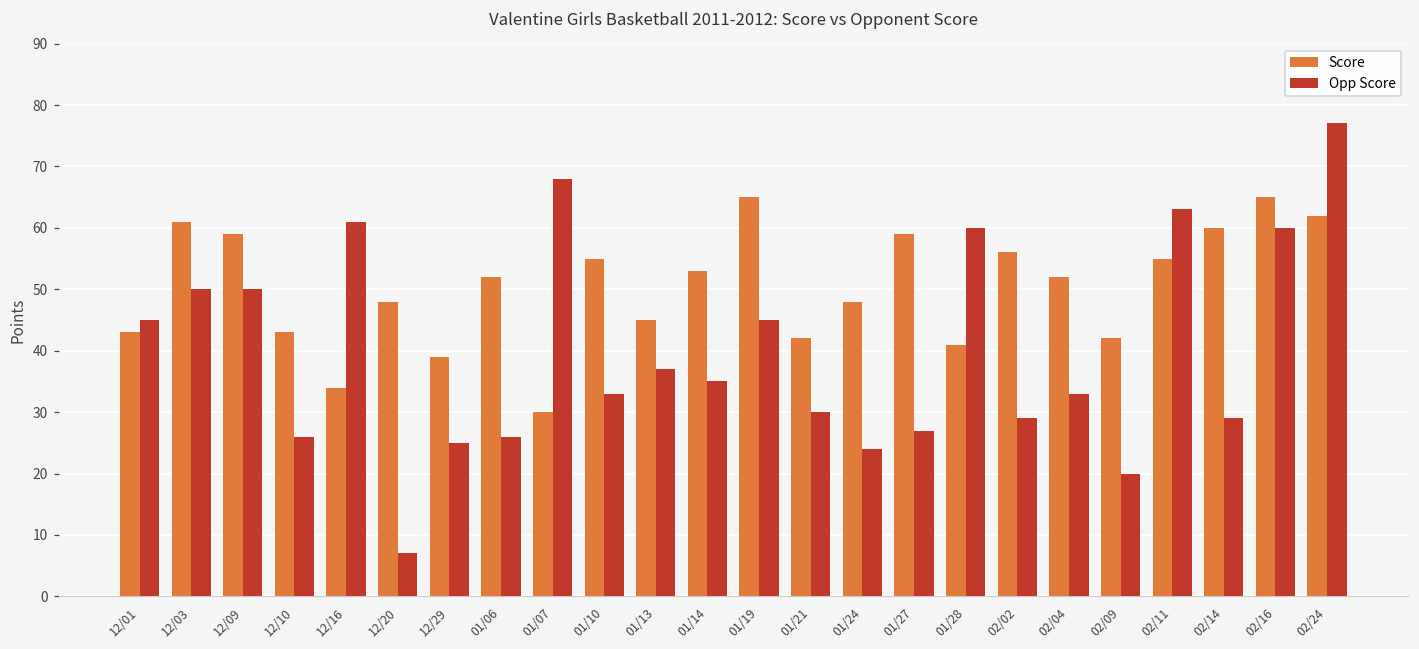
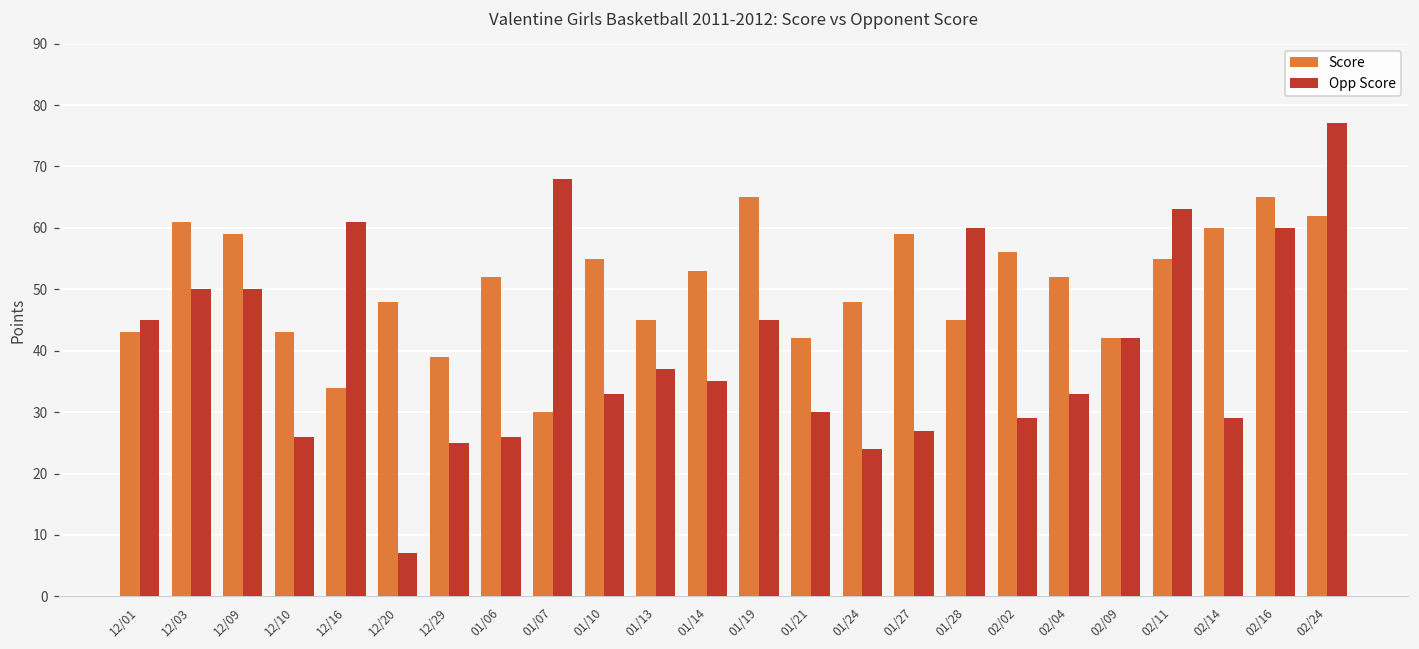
  {
    "Score": {
      "12/01": 43,
      "12/03": 61,
      "12/09": 59,
      "12/10": 43,
      "12/16": 34,
      "12/20": 48,
      "12/29": 39,
      "01/06": 52,
      "01/07": 30,
      "01/10": 55,
      "01/13": 45,
      "01/14": 53,
      "01/19": 65,
      "01/21": 42,
      "01/24": 48,
      "01/27": 59,
-     "01/28": 41,
+     "01/28": 45,
      "02/02": 56,
      "02/04": 52,
      "02/09": 42,
      "02/11": 55,
      "02/14": 60,
      "02/16": 65,
      "02/24": 62
    },
    "Opp Score": {
      "12/01": 45,
      "12/03": 50,
      "12/09": 50,
      "12/10": 26,
      "12/16": 61,
      "12/20": 7,
      "12/29": 25,
      "01/06": 26,
      "01/07": 68,
      "01/10": 33,
      "01/13": 37,
      "01/14": 35,
      "01/19": 45,
      "01/21": 30,
      "01/24": 24,
      "01/27": 27,
      "01/28": 60,
      "02/02": 29,
      "02/04": 33,
-     "02/09": 20,
+     "02/09": 42,
      "02/11": 63,
      "02/14": 29,
      "02/16": 60,
      "02/24": 77
    }
  }
